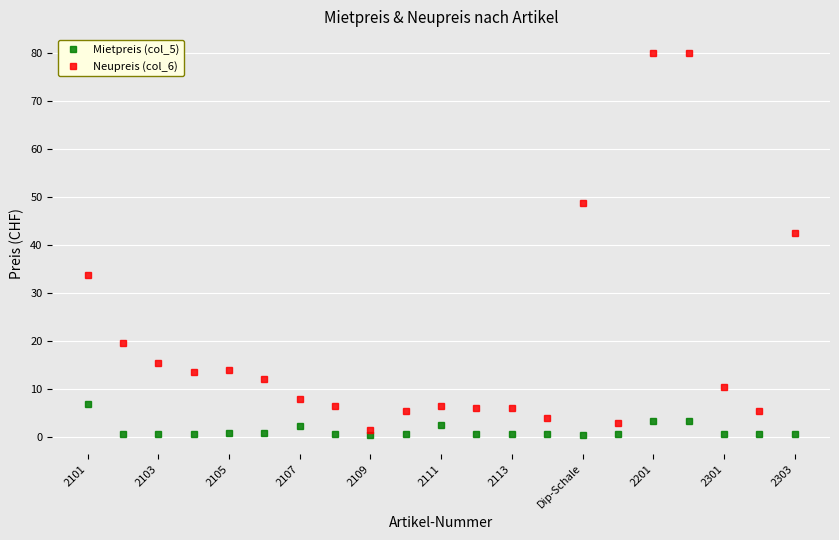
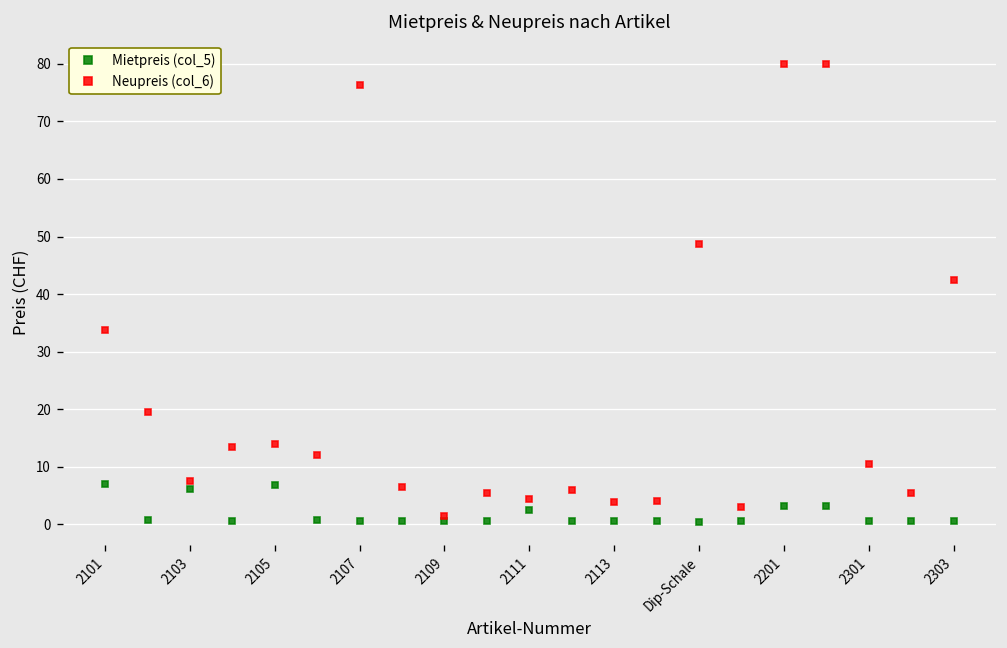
  {
    "Mietpreis (col_5)": {
      "2101": 7,
-     "2103": 1,
-     "2105": 1,
-     "2107": 2,
+     "2103": 6,
+     "2105": 7,
+     "2107": 1,
      "2109": 1,
      "2111": 3,
      "2113": 1,
      "Dip-Schale": 0,
      "2201": 3,
      "2301": 1,
      "2303": 1
    },
    "Neupreis (col_6)": {
      "2101": 34,
-     "2103": 16,
+     "2103": 8,
      "2105": 14,
-     "2107": 8,
+     "2107": 76,
      "2109": 1,
-     "2111": 7,
-     "2113": 6,
+     "2111": 4,
+     "2113": 4,
      "Dip-Schale": 49,
      "2201": 80,
      "2301": 11,
      "2303": 43
    }
  }
